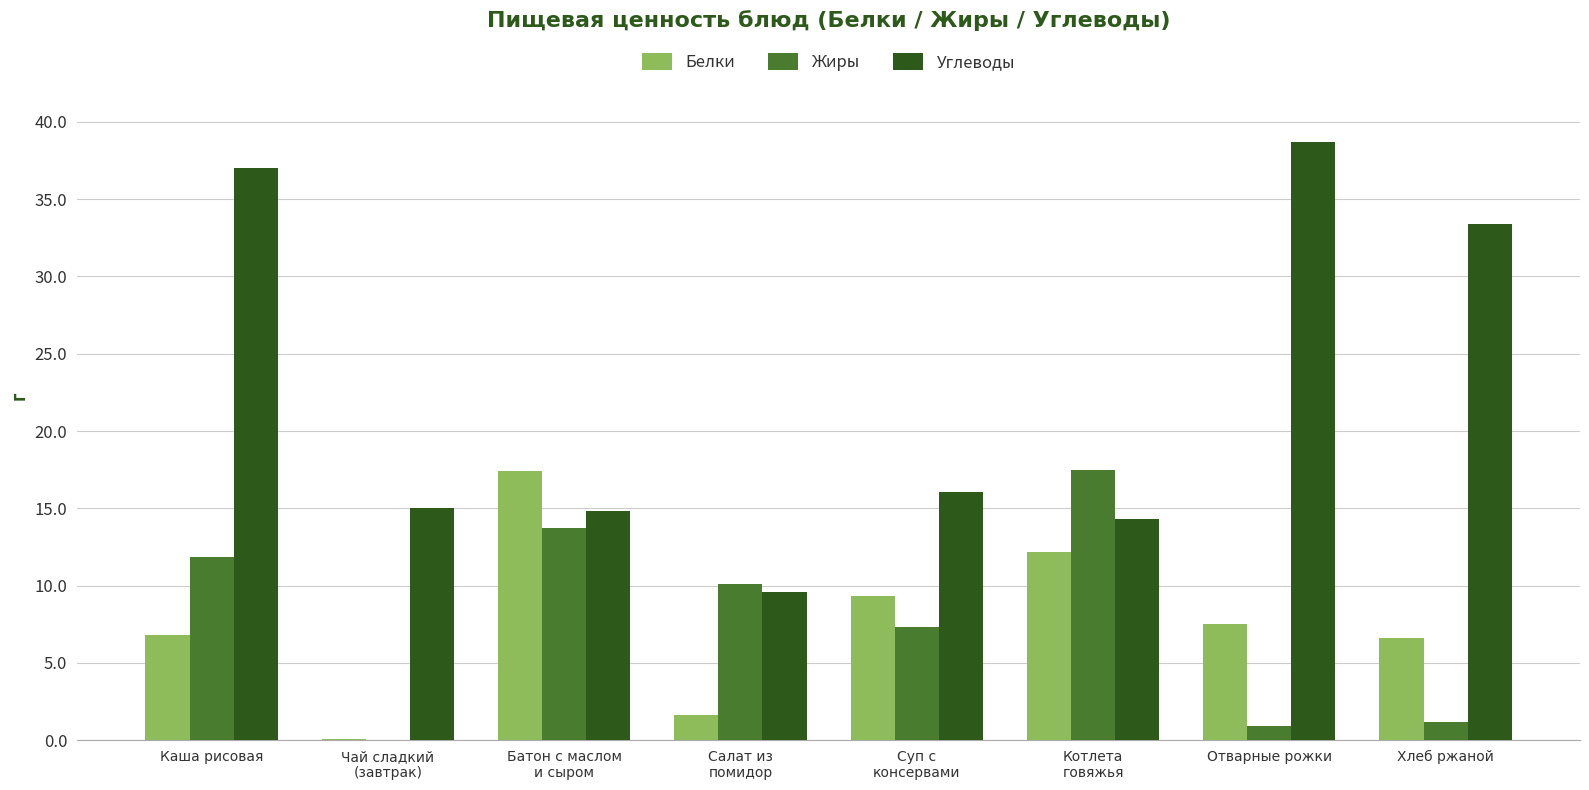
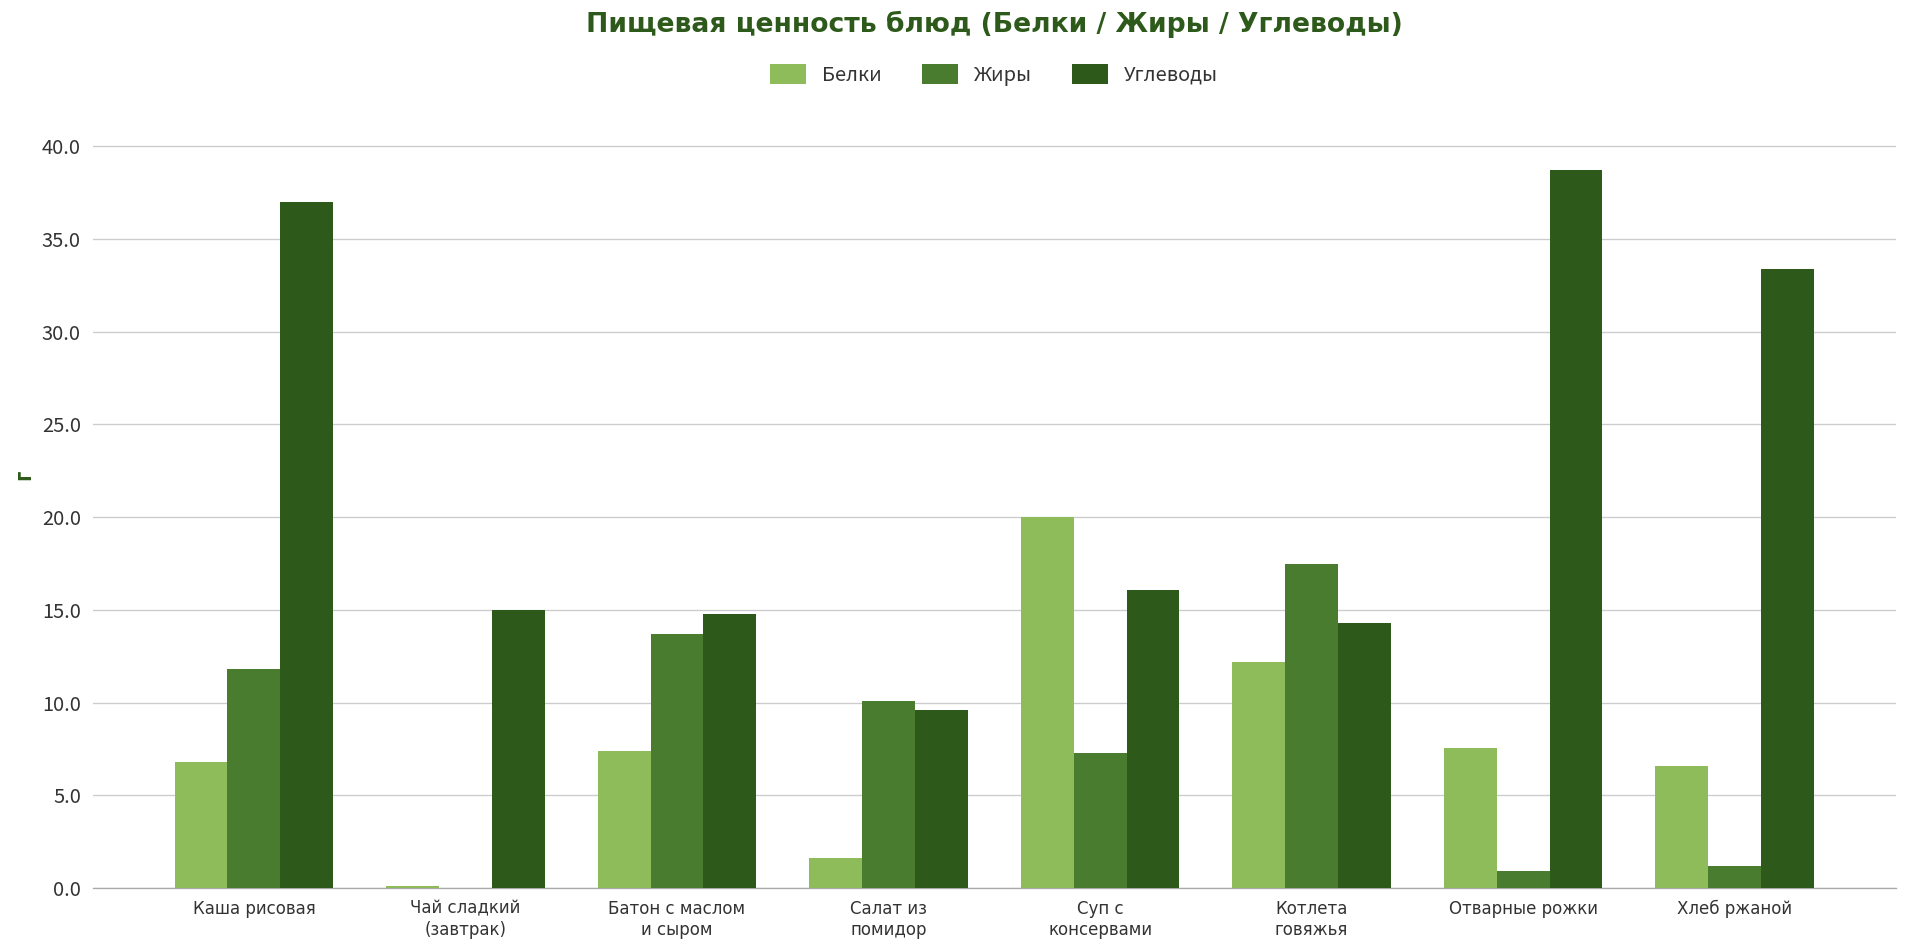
  {
    "Белки": {
      "Каша рисовая": 6.8,
-     "Батон с маслом и сыром": 17.4,
+     "Батон с маслом и сыром": 7.4,
      "Салат из помидор": 1.6,
-     "Суп c консервами": 9.3,
+     "Суп c консервами": 20.0,
      "Котлета говяжья": 12.2,
      "Отварные рожки": 7.5,
      "Хлеб ржаной": 6.6
    }
  }
